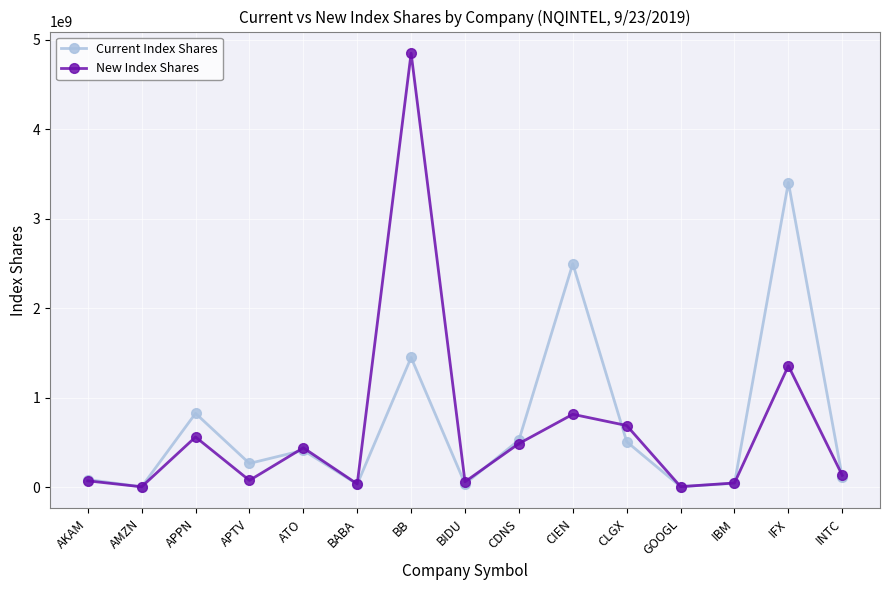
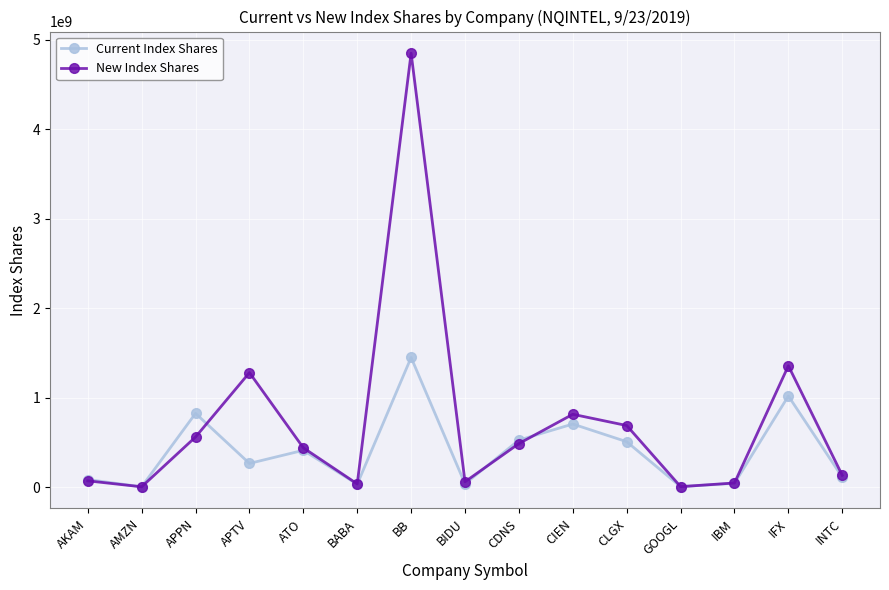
  {
    "Current Index Shares": {
      "APPN": 800000000,
      "APTV": 300000000,
      "BB": 1400000000,
      "CDNS": 500000000,
-     "CIEN": 2500000000,
+     "CIEN": 700000000,
      "CLGX": 500000000,
-     "IFX": 3400000000
+     "IFX": 1000000000
    },
    "New Index Shares": {
      "APPN": 600000000,
-     "APTV": 100000000,
+     "APTV": 1300000000,
      "BB": 4900000000,
      "CDNS": 500000000,
      "CIEN": 800000000,
      "CLGX": 700000000,
      "IFX": 1400000000
    }
  }
